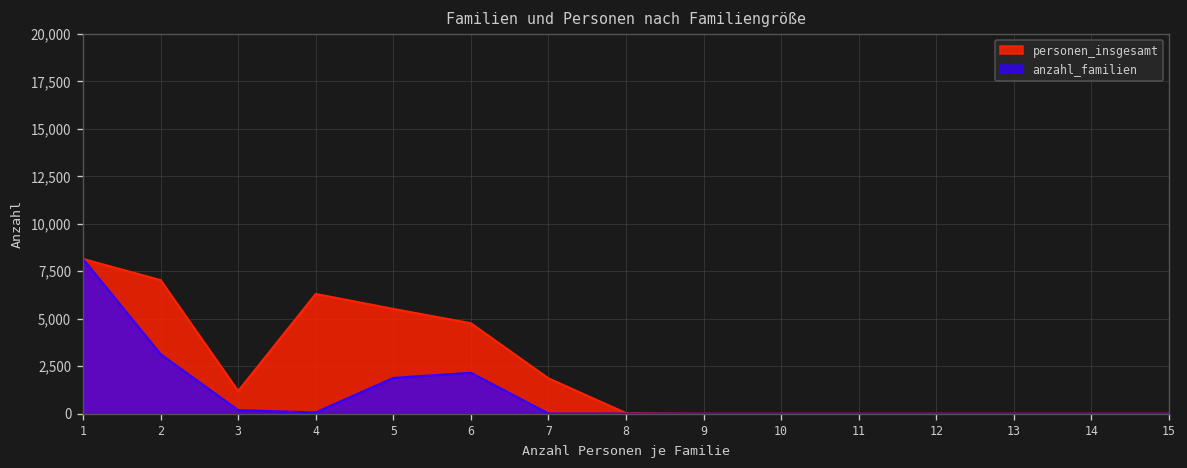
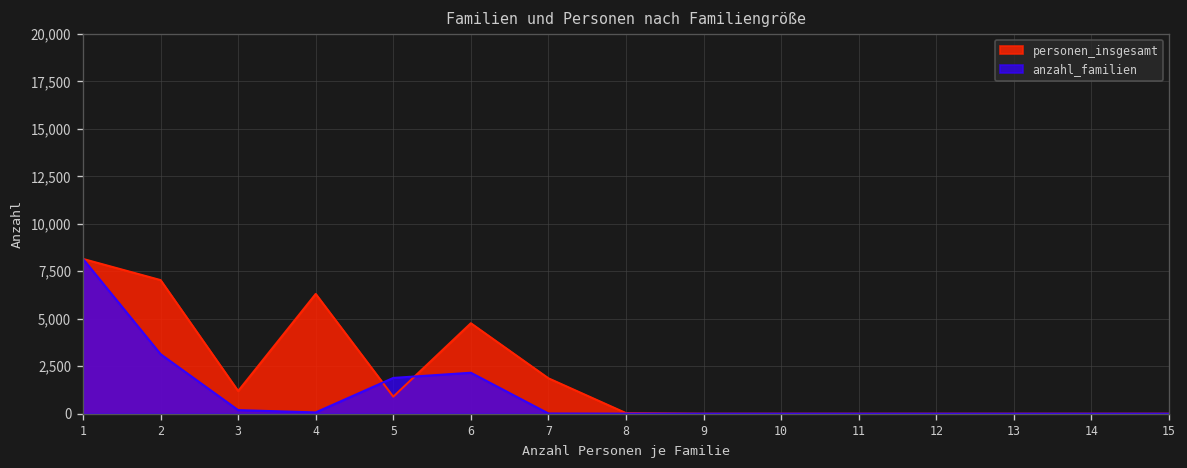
  {
    "personen_insgesamt": {
      "2": "7,000",
      "3": "1,200",
      "4": "6,300",
-     "5": "5,500",
+     "5": "900",
      "6": "4,800",
      "7": "1,900"
    },
    "anzahl_familien": {
      "2": "3,100",
      "3": "200",
      "4": "100",
      "5": "1,900",
      "6": "2,200",
      "7": "0"
    }
  }
